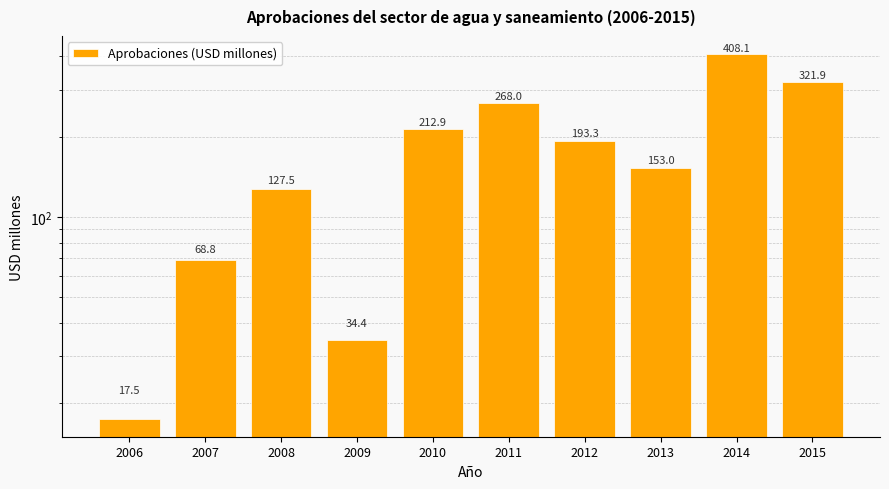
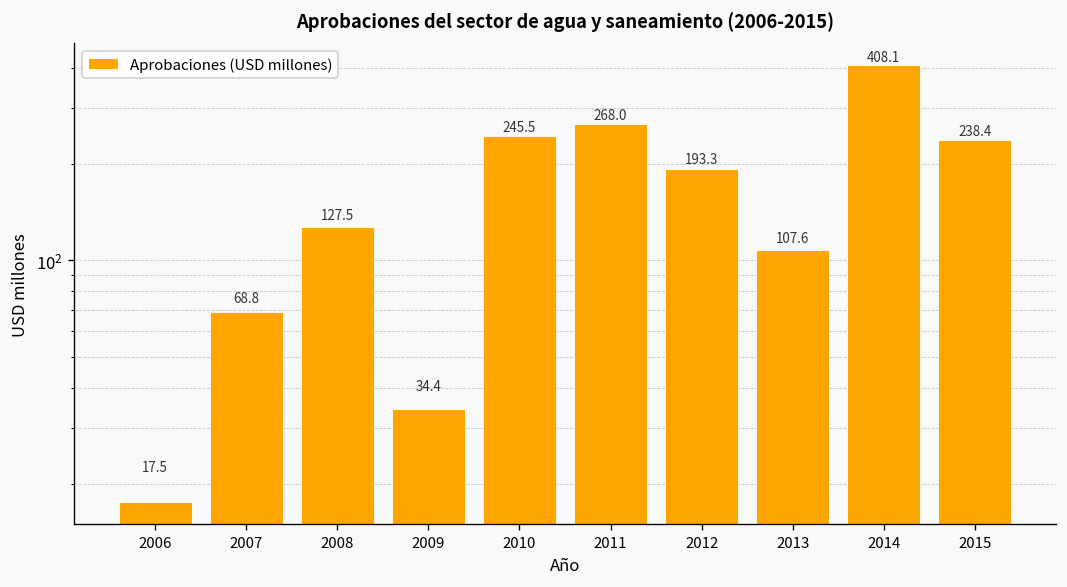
  {
    "2006": 17.5,
    "2007": 68.8,
    "2008": 127.5,
    "2009": 34.4,
-   "2010": 212.9,
+   "2010": 245.5,
    "2011": 268.0,
    "2012": 193.3,
-   "2013": 153.0,
+   "2013": 107.6,
    "2014": 408.1,
-   "2015": 321.9
+   "2015": 238.4
  }
